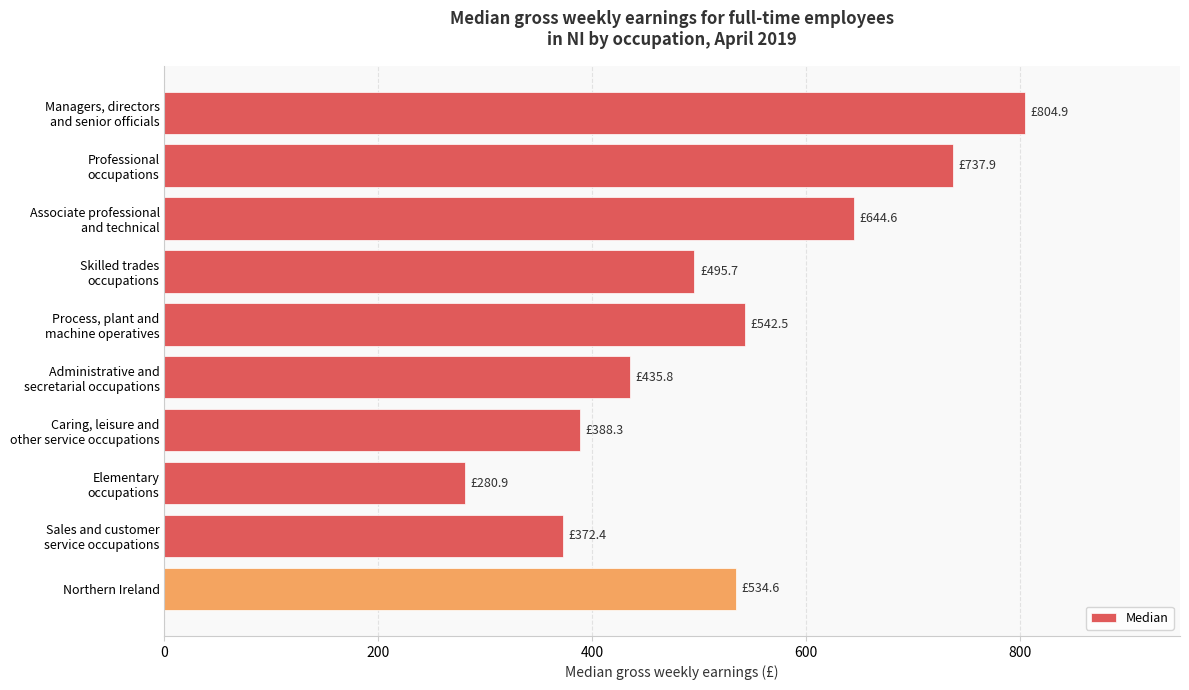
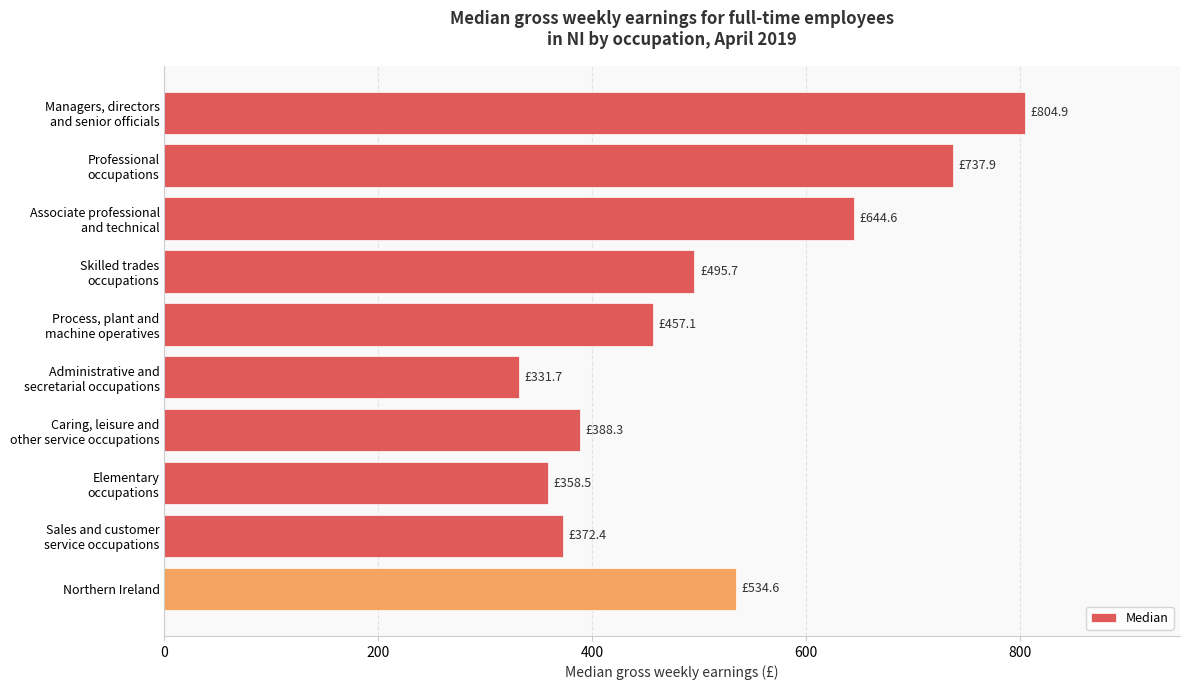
  {
    "Managers, directors and senior officials": "£804.9",
    "Professional occupations": "£737.9",
    "Associate professional and technical": "£644.6",
    "Skilled trades occupations": "£495.7",
-   "Process, plant and machine operatives": "£542.5",
-   "Administrative and secretarial occupations": "£435.8",
+   "Process, plant and machine operatives": "£457.1",
+   "Administrative and secretarial occupations": "£331.7",
    "Caring, leisure and other service occupations": "£388.3",
-   "Elementary occupations": "£280.9",
+   "Elementary occupations": "£358.5",
    "Sales and customer service occupations": "£372.4",
    "Northern Ireland": "£534.6"
  }
